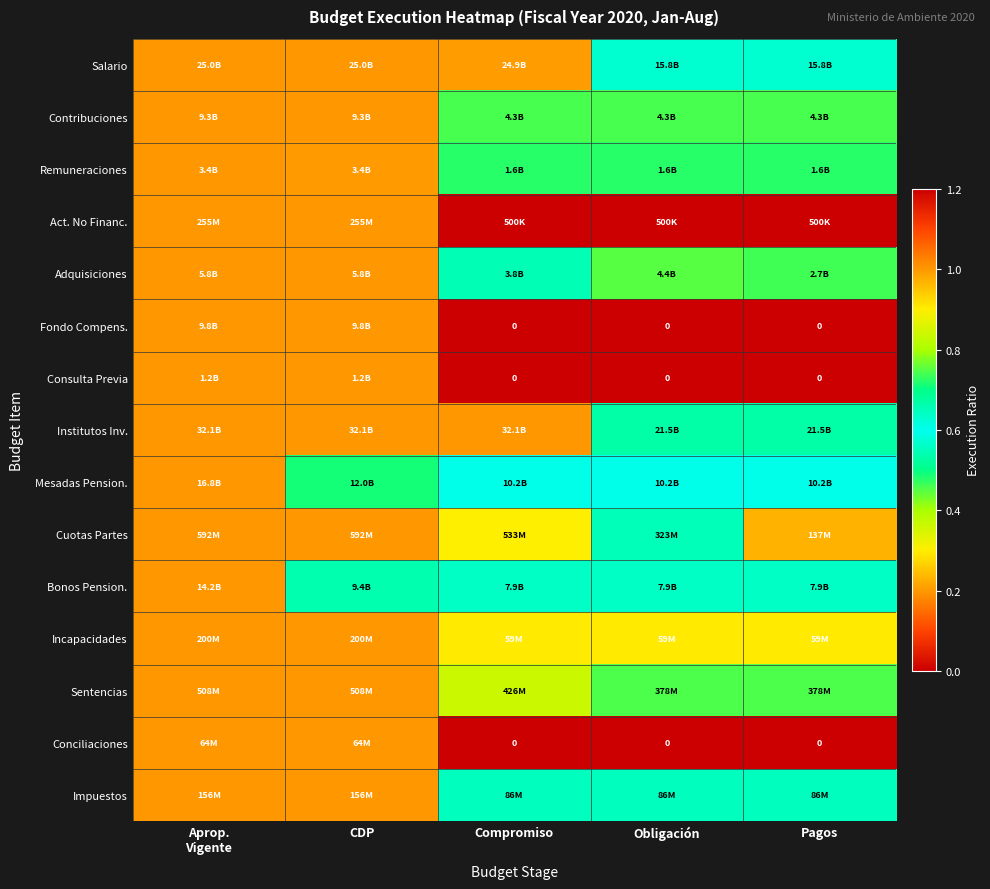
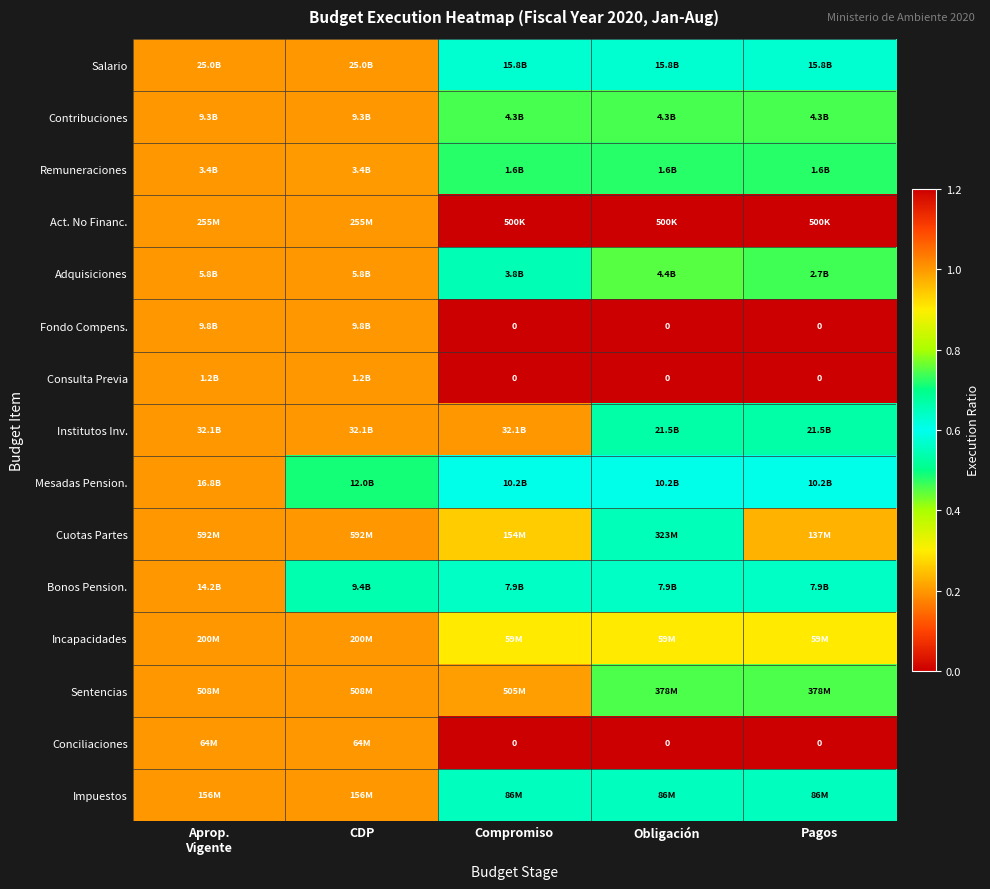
  {
    "Salario": {
      "Aprop. Vigente": "25.0B",
      "CDP": "25.0B",
-     "Compromiso": "24.9B",
+     "Compromiso": "15.8B",
      "Obligación": "15.8B",
      "Pagos": "15.8B"
    },
    "Contribuciones": {
      "Aprop. Vigente": "9.3B",
      "CDP": "9.3B",
      "Compromiso": "4.3B",
      "Obligación": "4.3B",
      "Pagos": "4.3B"
    },
    "Remuneraciones": {
      "Aprop. Vigente": "3.4B",
      "CDP": "3.4B",
      "Compromiso": "1.6B",
      "Obligación": "1.6B",
      "Pagos": "1.6B"
    },
    "Act. No Financ.": {
      "Aprop. Vigente": "255M",
      "CDP": "255M",
      "Compromiso": "500K",
      "Obligación": "500K",
      "Pagos": "500K"
    },
    "Adquisiciones": {
      "Aprop. Vigente": "5.8B",
      "CDP": "5.8B",
      "Compromiso": "3.8B",
      "Obligación": "4.4B",
      "Pagos": "2.7B"
    },
    "Fondo Compens.": {
      "Aprop. Vigente": "9.8B",
      "CDP": "9.8B",
      "Compromiso": "0",
      "Obligación": "0",
      "Pagos": "0"
    },
    "Consulta Previa": {
      "Aprop. Vigente": "1.2B",
      "CDP": "1.2B",
      "Compromiso": "0",
      "Obligación": "0",
      "Pagos": "0"
    },
    "Institutos Inv.": {
      "Aprop. Vigente": "32.1B",
      "CDP": "32.1B",
      "Compromiso": "32.1B",
      "Obligación": "21.5B",
      "Pagos": "21.5B"
    },
    "Mesadas Pension.": {
      "Aprop. Vigente": "16.8B",
      "CDP": "12.0B",
      "Compromiso": "10.2B",
      "Obligación": "10.2B",
      "Pagos": "10.2B"
    },
    "Cuotas Partes": {
      "Aprop. Vigente": "592M",
      "CDP": "592M",
-     "Compromiso": "533M",
+     "Compromiso": "154M",
      "Obligación": "323M",
      "Pagos": "137M"
    },
    "Bonos Pension.": {
      "Aprop. Vigente": "14.2B",
      "CDP": "9.4B",
      "Compromiso": "7.9B",
      "Obligación": "7.9B",
      "Pagos": "7.9B"
    },
    "Incapacidades": {
      "Aprop. Vigente": "200M",
      "CDP": "200M",
      "Compromiso": "59M",
      "Obligación": "59M",
      "Pagos": "59M"
    },
    "Sentencias": {
      "Aprop. Vigente": "508M",
      "CDP": "508M",
-     "Compromiso": "426M",
+     "Compromiso": "505M",
      "Obligación": "378M",
      "Pagos": "378M"
    },
    "Conciliaciones": {
      "Aprop. Vigente": "64M",
      "CDP": "64M",
      "Compromiso": "0",
      "Obligación": "0",
      "Pagos": "0"
    },
    "Impuestos": {
      "Aprop. Vigente": "156M",
      "CDP": "156M",
      "Compromiso": "86M",
      "Obligación": "86M",
      "Pagos": "86M"
    }
  }
